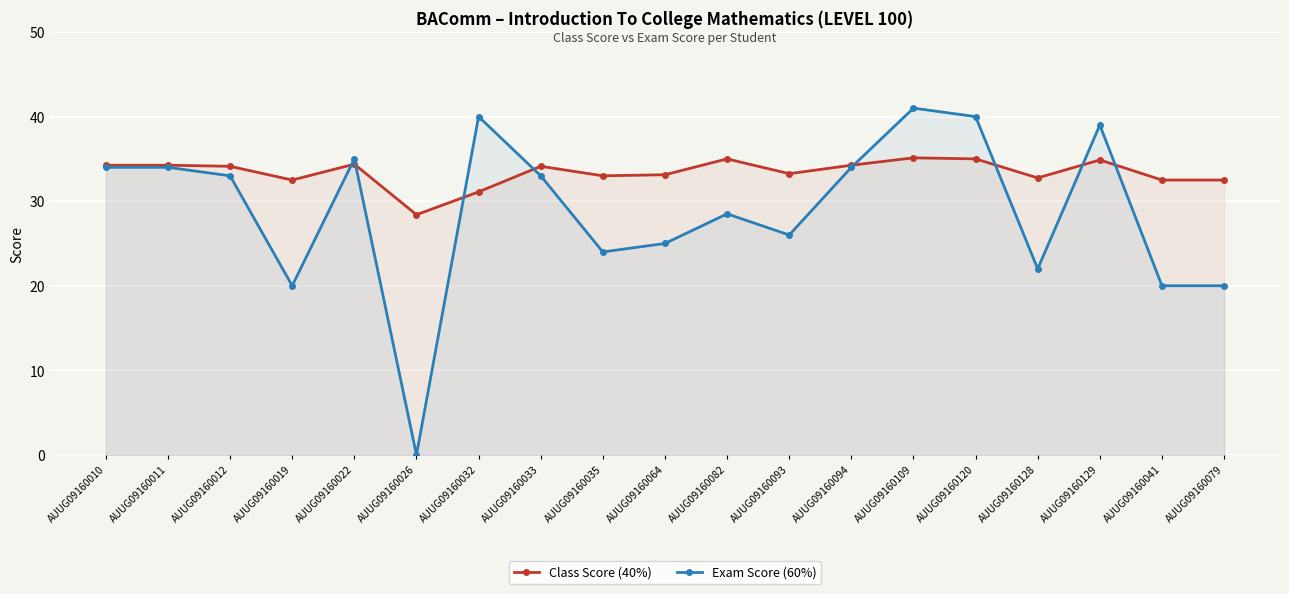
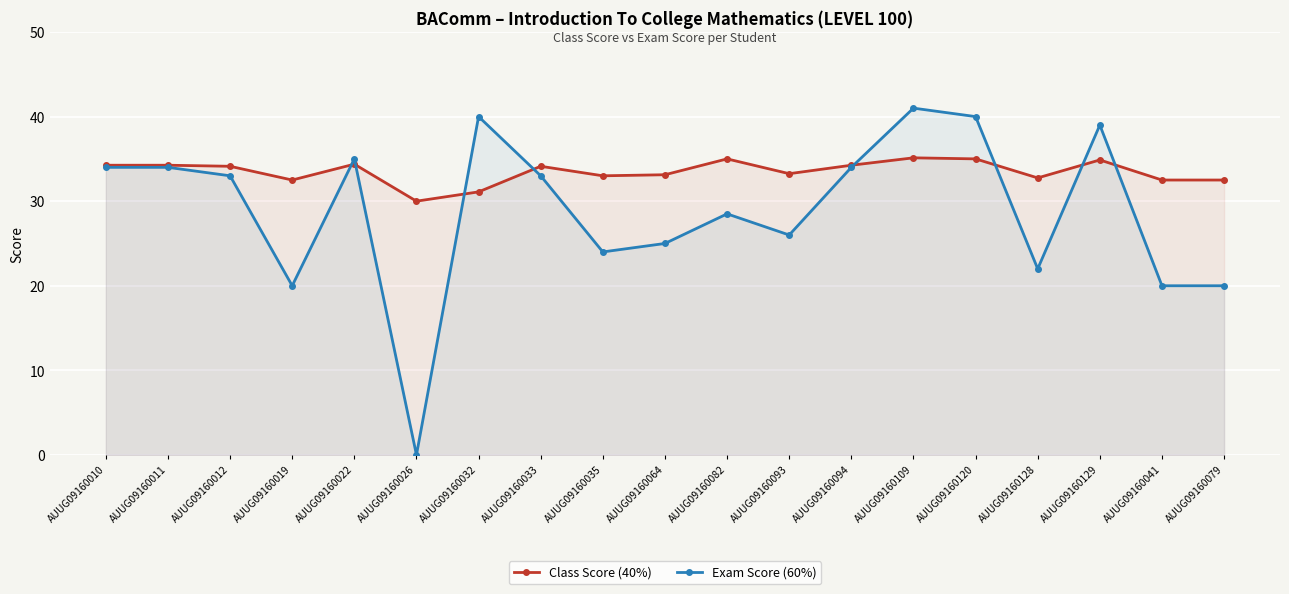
  {
    "Class Score (40%)": {
      "AUUG09160012": 34,
      "AUUG09160019": 33,
      "AUUG09160022": 34,
-     "AUUG09160026": 28,
+     "AUUG09160026": 30,
      "AUUG09160032": 31,
      "AUUG09160033": 34,
      "AUUG09160035": 33,
      "AUUG09160064": 33,
      "AUUG09160082": 35,
      "AUUG09160093": 33,
      "AUUG09160109": 35,
      "AUUG09160120": 35,
      "AUUG09160128": 33,
      "AUUG09160129": 35,
      "AUUG09160041": 33,
      "AUUG09160079": 33
    },
    "Exam Score (60%)": {
      "AUUG09160012": 33,
      "AUUG09160019": 20,
      "AUUG09160022": 35,
      "AUUG09160026": 0,
      "AUUG09160032": 40,
      "AUUG09160033": 33,
      "AUUG09160035": 24,
      "AUUG09160064": 25,
      "AUUG09160082": 29,
      "AUUG09160093": 26,
      "AUUG09160109": 41,
      "AUUG09160120": 40,
      "AUUG09160128": 22,
      "AUUG09160129": 39,
      "AUUG09160041": 20,
      "AUUG09160079": 20
    }
  }
